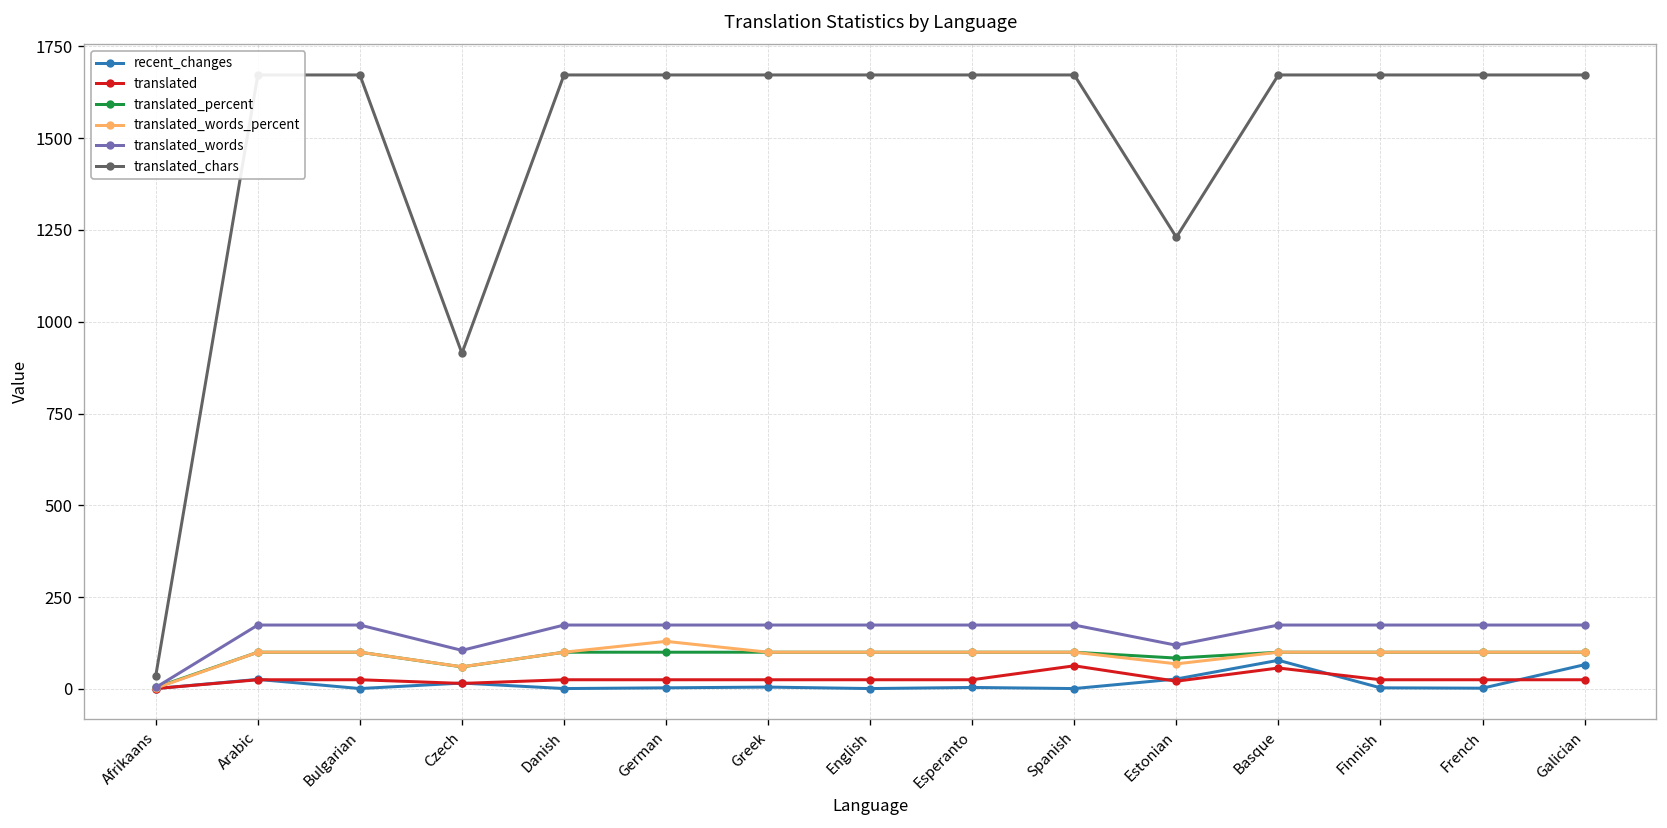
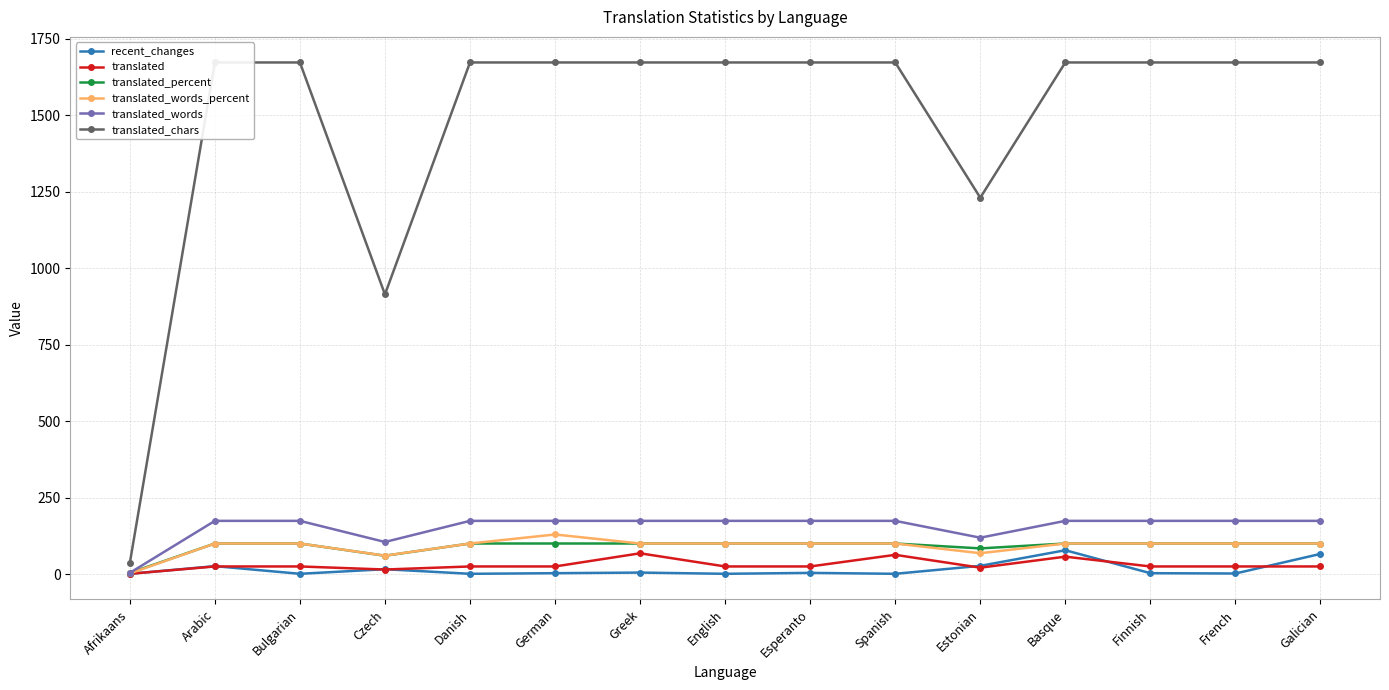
  {
    "recent_changes": {
      "Bulgarian": 0,
      "Danish": 0,
      "German": 0,
      "Greek": 10,
      "English": 0,
      "Esperanto": 0,
      "Spanish": 0,
      "Basque": 80,
      "Finnish": 0,
      "French": 0,
      "Galician": 70
    },
    "translated": {
      "Bulgarian": 30,
      "Danish": 30,
      "German": 30,
-     "Greek": 30,
+     "Greek": 70,
      "English": 30,
      "Esperanto": 30,
      "Spanish": 60,
      "Basque": 60,
      "Finnish": 30,
      "French": 30,
      "Galician": 30
    },
    "translated_percent": {
      "German": 100,
      "Estonian": 80
    },
    "translated_words_percent": {
      "German": 130,
      "Estonian": 70
    },
    "translated_words": {
      "Arabic": 170,
      "Bulgarian": 170,
      "Czech": 110,
      "Danish": 170,
      "German": 170,
      "Greek": 170,
      "English": 170,
      "Esperanto": 170,
      "Spanish": 170,
      "Estonian": 120,
      "Basque": 170,
      "Finnish": 170,
      "French": 170,
      "Galician": 170
    },
    "translated_chars": {
      "Afrikaans": 40,
      "Bulgarian": 1670,
      "Czech": 910,
      "Danish": 1670,
      "German": 1670,
      "Greek": 1670,
      "English": 1670,
      "Esperanto": 1670,
      "Spanish": 1670,
      "Estonian": 1230,
      "Basque": 1670,
      "Finnish": 1670,
      "French": 1670,
      "Galician": 1670
    }
  }
